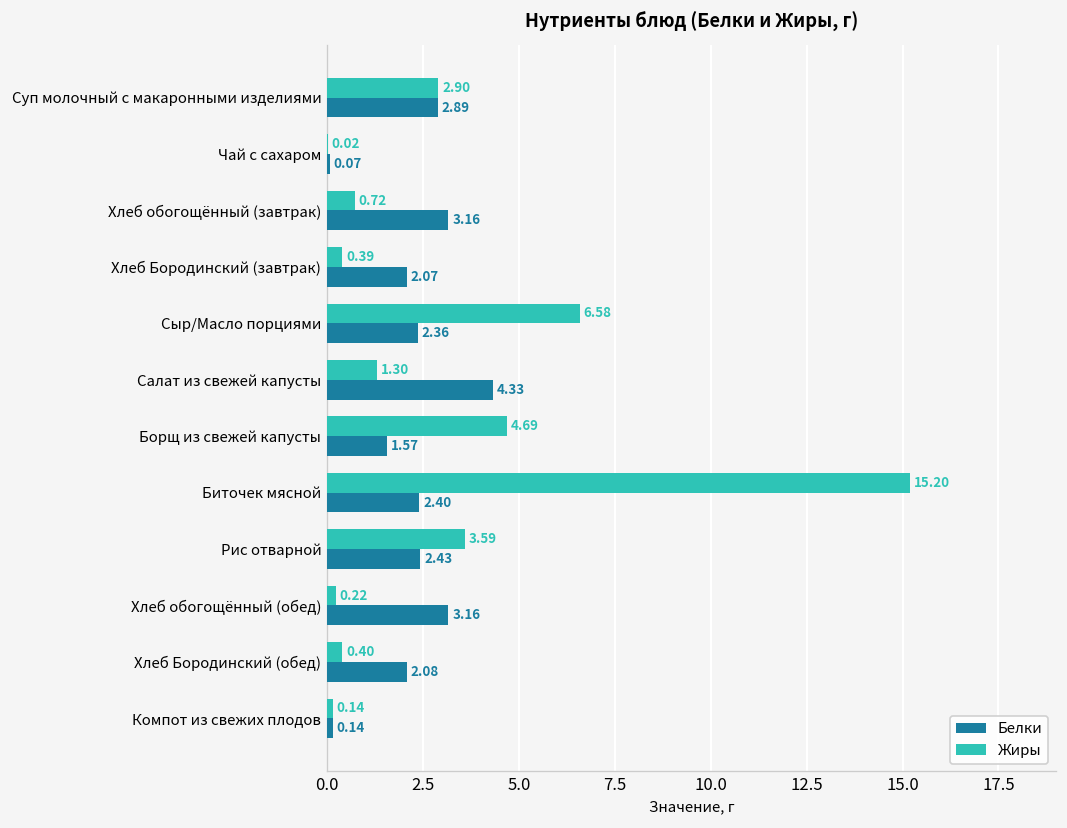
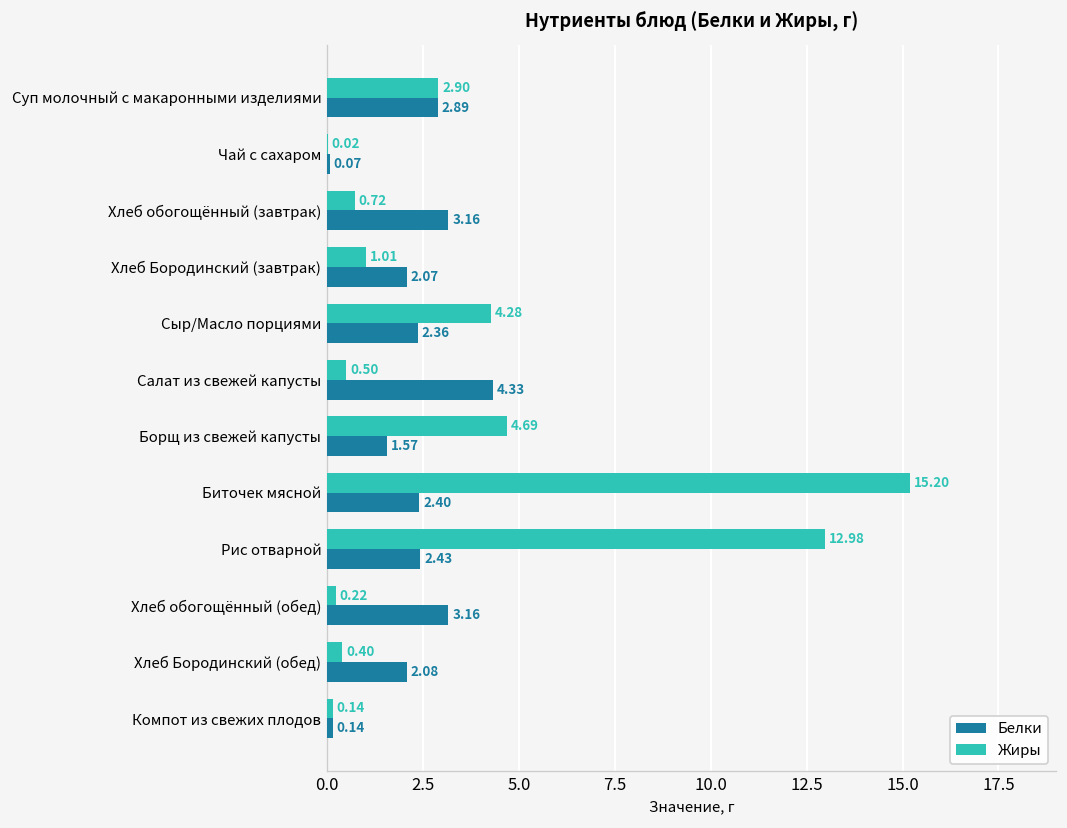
  {
    "Белки": {
      "Суп молочный с макаронными изделиями": 2.89,
      "Чай с сахаром": 0.07,
      "Хлеб обогощённый (завтрак)": 3.16,
      "Хлеб Бородинский (завтрак)": 2.07,
      "Сыр/Масло порциями": 2.36,
      "Салат из свежей капусты": 4.33,
      "Борщ из свежей капусты": 1.57,
      "Биточек мясной": 2.40,
      "Рис отварной": 2.43,
      "Хлеб обогощённый (обед)": 3.16,
      "Хлеб Бородинский (обед)": 2.08,
      "Компот из свежих плодов": 0.14
    },
    "Жиры": {
      "Суп молочный с макаронными изделиями": 2.90,
      "Чай с сахаром": 0.02,
      "Хлеб обогощённый (завтрак)": 0.72,
-     "Хлеб Бородинский (завтрак)": 0.39,
-     "Сыр/Масло порциями": 6.58,
-     "Салат из свежей капусты": 1.30,
+     "Хлеб Бородинский (завтрак)": 1.01,
+     "Сыр/Масло порциями": 4.28,
+     "Салат из свежей капусты": 0.50,
      "Борщ из свежей капусты": 4.69,
      "Биточек мясной": 15.20,
-     "Рис отварной": 3.59,
+     "Рис отварной": 12.98,
      "Хлеб обогощённый (обед)": 0.22,
      "Хлеб Бородинский (обед)": 0.40,
      "Компот из свежих плодов": 0.14
    }
  }
